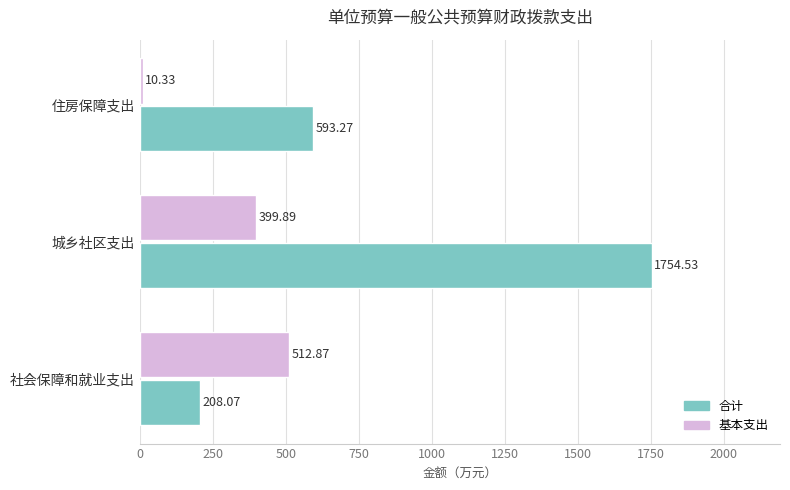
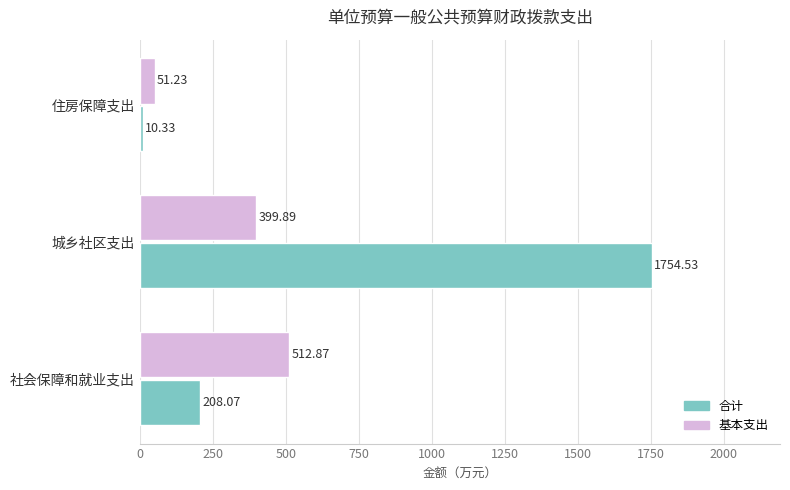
  {
    "合计": {
-     "住房保障支出": 593.27,
+     "住房保障支出": 10.33,
      "城乡社区支出": 1754.53,
      "社会保障和就业支出": 208.07
    },
    "基本支出": {
-     "住房保障支出": 10.33,
+     "住房保障支出": 51.23,
      "城乡社区支出": 399.89,
      "社会保障和就业支出": 512.87
    }
  }
